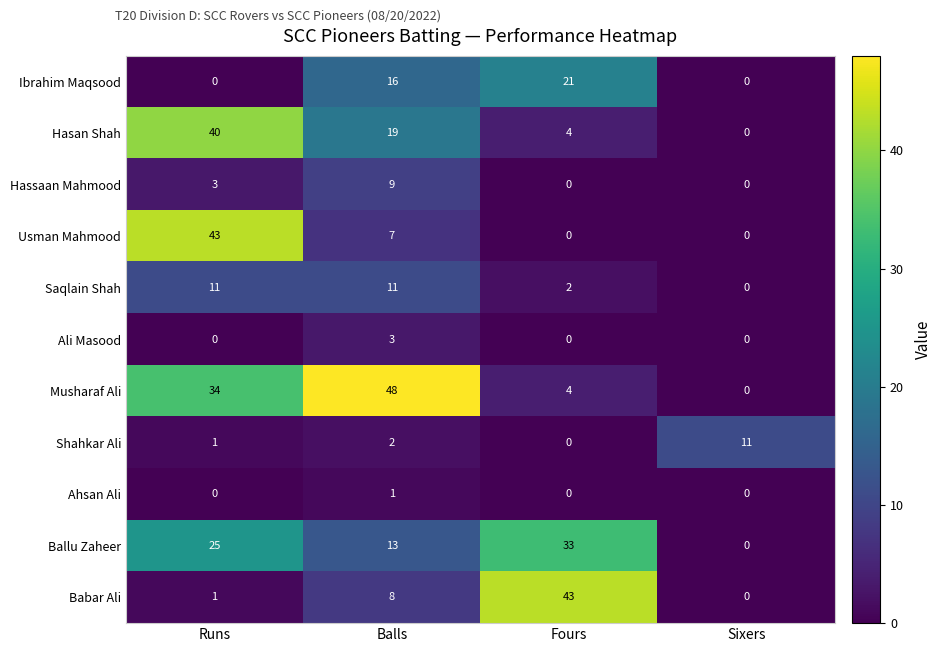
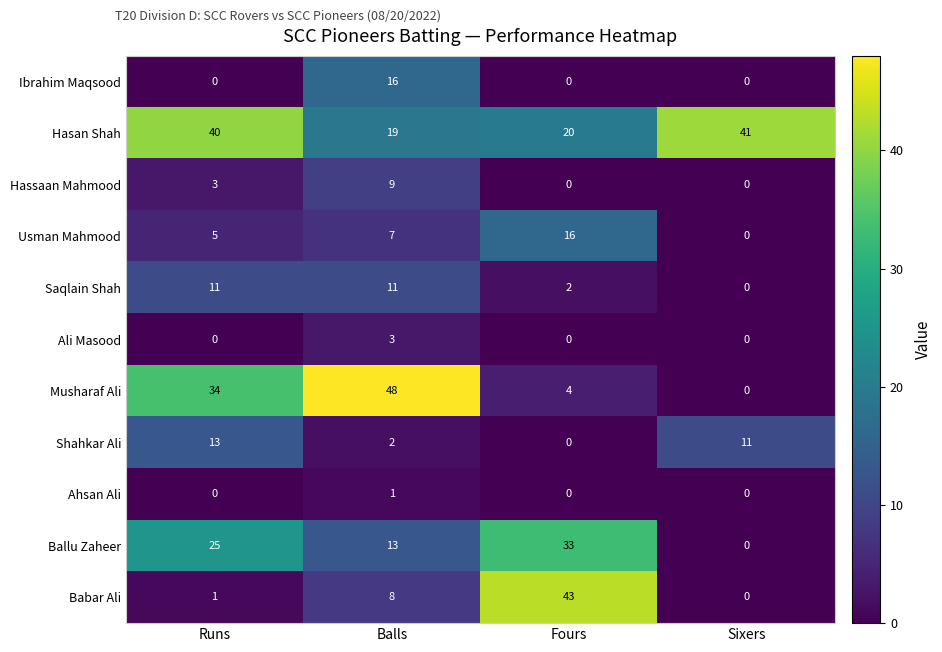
  {
    "Ibrahim Maqsood": {
      "Runs": 0,
      "Balls": 16,
-     "Fours": 21,
+     "Fours": 0,
      "Sixers": 0
    },
    "Hasan Shah": {
      "Runs": 40,
      "Balls": 19,
-     "Fours": 4,
-     "Sixers": 0
+     "Fours": 20,
+     "Sixers": 41
    },
    "Hassaan Mahmood": {
      "Runs": 3,
      "Balls": 9,
      "Fours": 0,
      "Sixers": 0
    },
    "Usman Mahmood": {
-     "Runs": 43,
+     "Runs": 5,
      "Balls": 7,
-     "Fours": 0,
+     "Fours": 16,
      "Sixers": 0
    },
    "Saqlain Shah": {
      "Runs": 11,
      "Balls": 11,
      "Fours": 2,
      "Sixers": 0
    },
    "Ali Masood": {
      "Runs": 0,
      "Balls": 3,
      "Fours": 0,
      "Sixers": 0
    },
    "Musharaf Ali": {
      "Runs": 34,
      "Balls": 48,
      "Fours": 4,
      "Sixers": 0
    },
    "Shahkar Ali": {
-     "Runs": 1,
+     "Runs": 13,
      "Balls": 2,
      "Fours": 0,
      "Sixers": 11
    },
    "Ahsan Ali": {
      "Runs": 0,
      "Balls": 1,
      "Fours": 0,
      "Sixers": 0
    },
    "Ballu Zaheer": {
      "Runs": 25,
      "Balls": 13,
      "Fours": 33,
      "Sixers": 0
    },
    "Babar Ali": {
      "Runs": 1,
      "Balls": 8,
      "Fours": 43,
      "Sixers": 0
    }
  }
